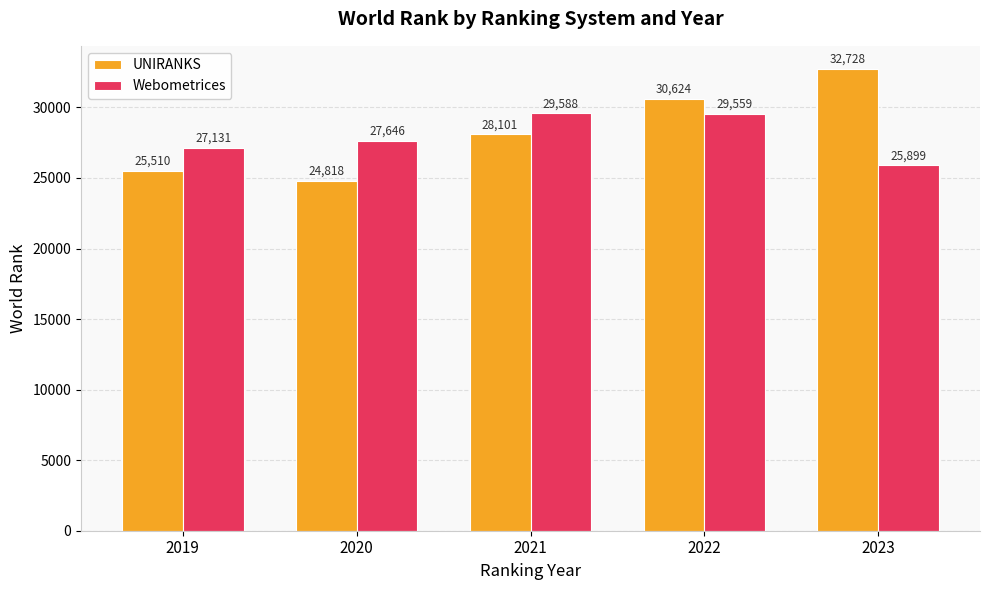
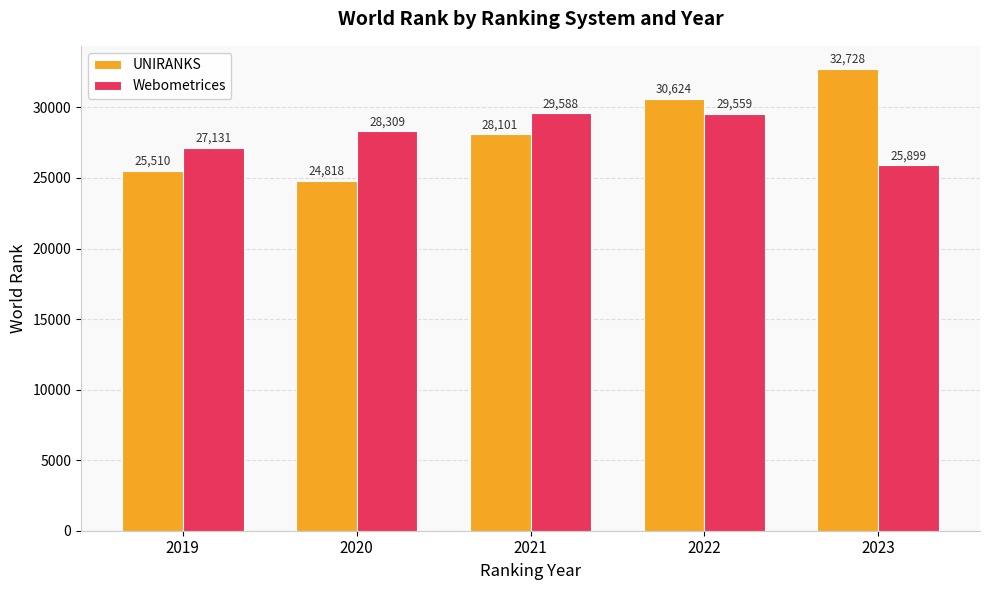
  {
    "UNIRANKS": {
      "2019": "25,510",
      "2020": "24,818",
      "2021": "28,101",
      "2022": "30,624",
      "2023": "32,728"
    },
    "Webometrices": {
      "2019": "27,131",
-     "2020": "27,646",
+     "2020": "28,309",
      "2021": "29,588",
      "2022": "29,559",
      "2023": "25,899"
    }
  }
